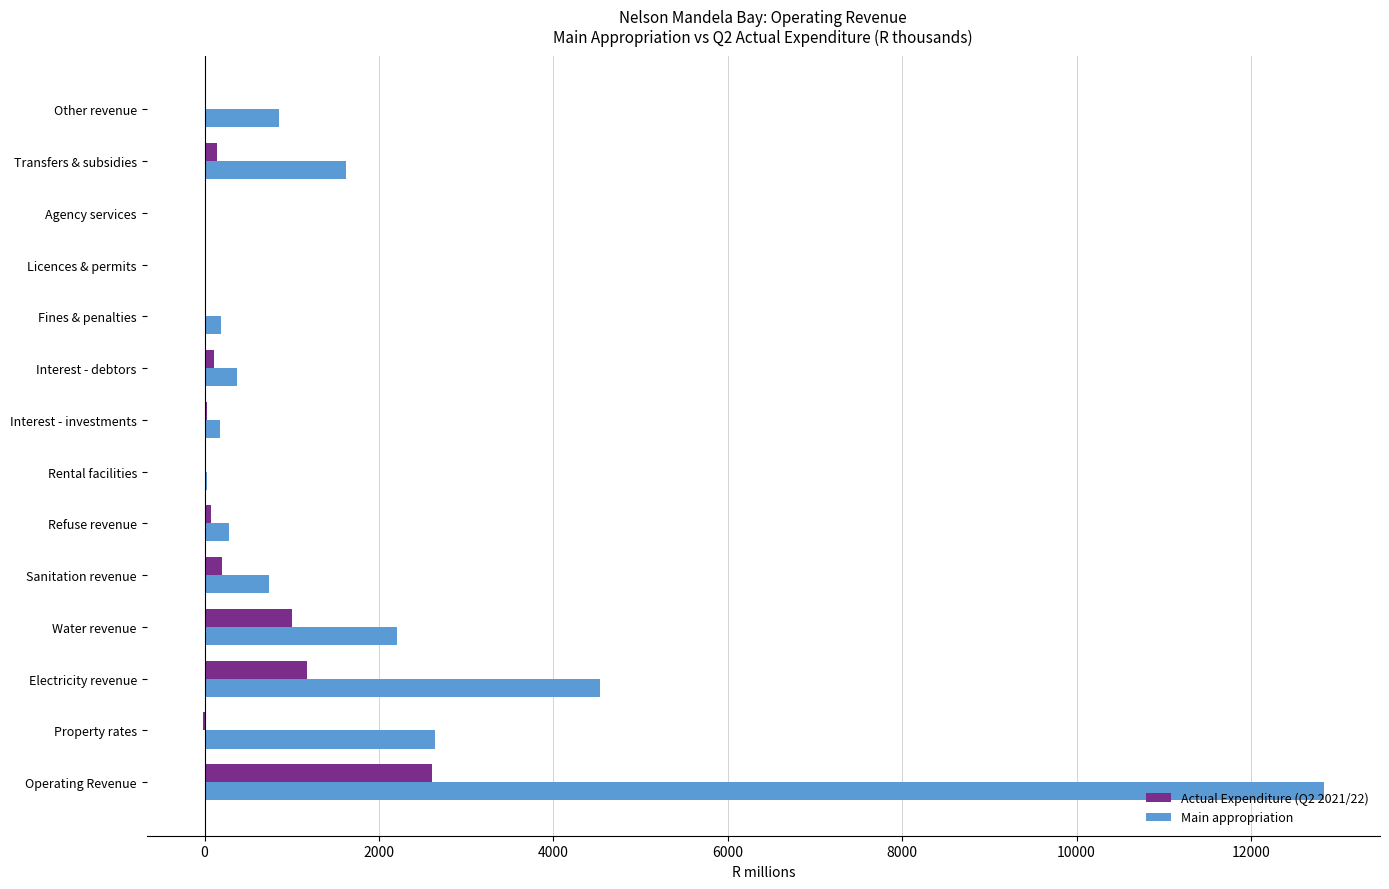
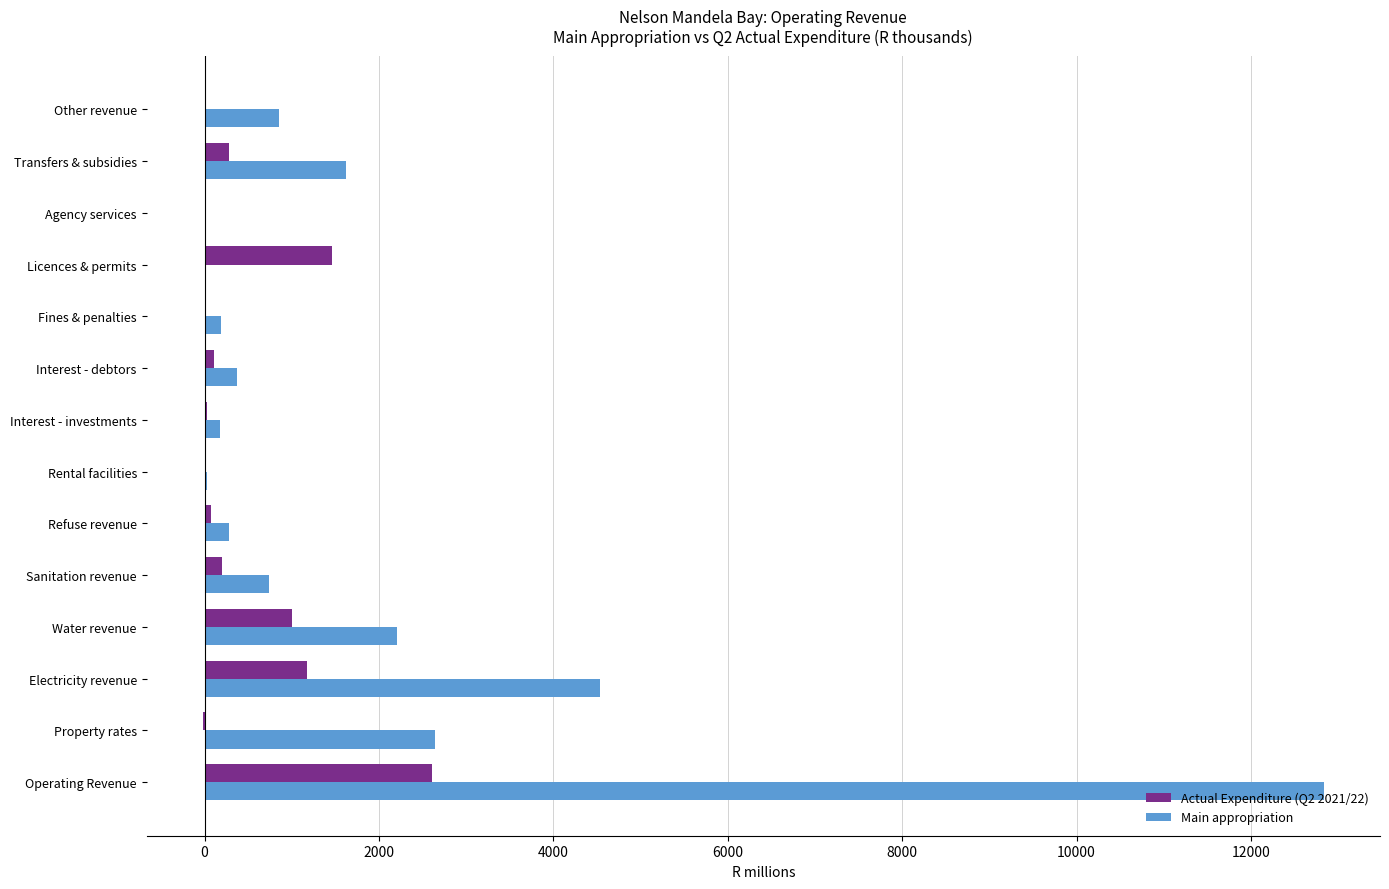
  {
    "Actual Expenditure (Q2 2021/22)": {
-     "Transfers & subsidies": 100,
-     "Licences & permits": 0,
+     "Transfers & subsidies": 300,
+     "Licences & permits": 1500,
      "Interest - debtors": 100,
      "Interest - investments": 0,
      "Refuse revenue": 100,
      "Sanitation revenue": 200,
      "Water revenue": 1000,
      "Electricity revenue": 1200,
      "Operating Revenue": 2600
    },
    "Main appropriation": {
      "Other revenue": 900,
      "Transfers & subsidies": 1600,
      "Fines & penalties": 200,
      "Interest - debtors": 400,
      "Interest - investments": 200,
      "Refuse revenue": 300,
      "Sanitation revenue": 700,
      "Water revenue": 2200,
      "Electricity revenue": 4500,
      "Property rates": 2600,
      "Operating Revenue": 12800
    }
  }
